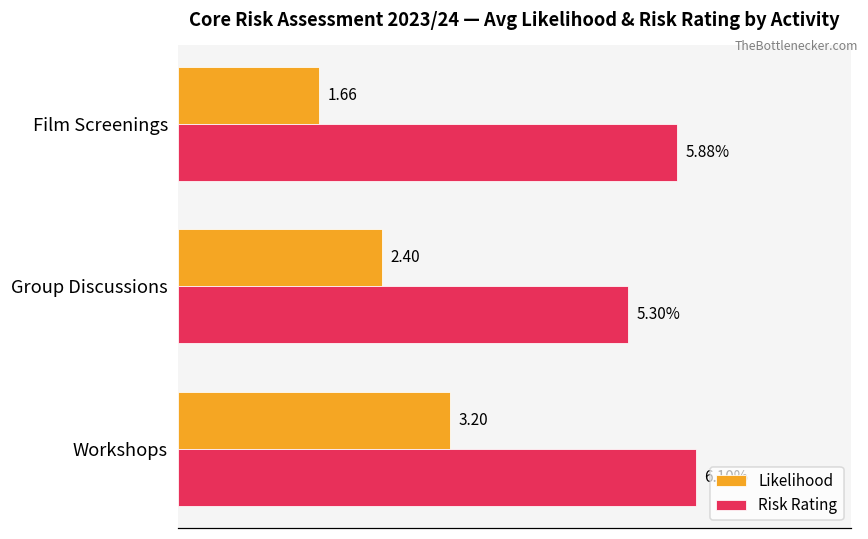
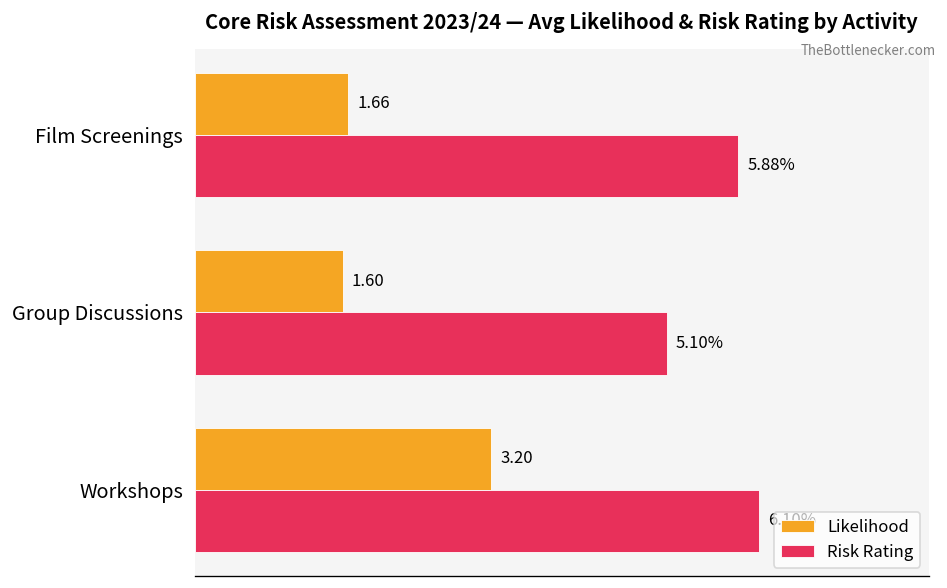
  {
    "Likelihood": {
      "Film Screenings": "1.66",
-     "Group Discussions": "2.40",
+     "Group Discussions": "1.60",
      "Workshops": "3.20"
    },
    "Risk Rating": {
      "Film Screenings": "5.88%",
-     "Group Discussions": "5.30%"
+     "Group Discussions": "5.10%"
    }
  }
